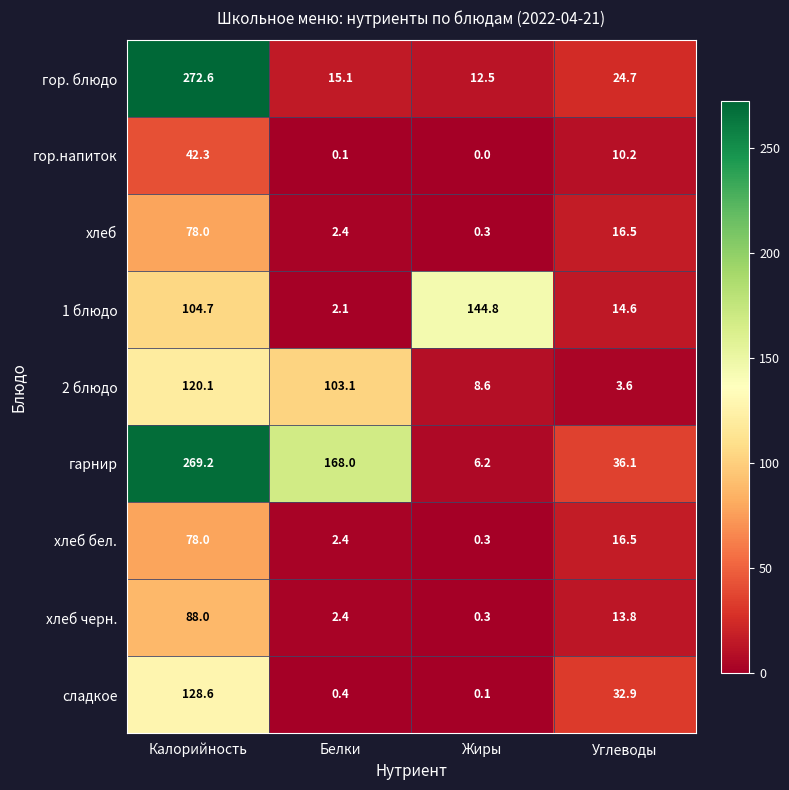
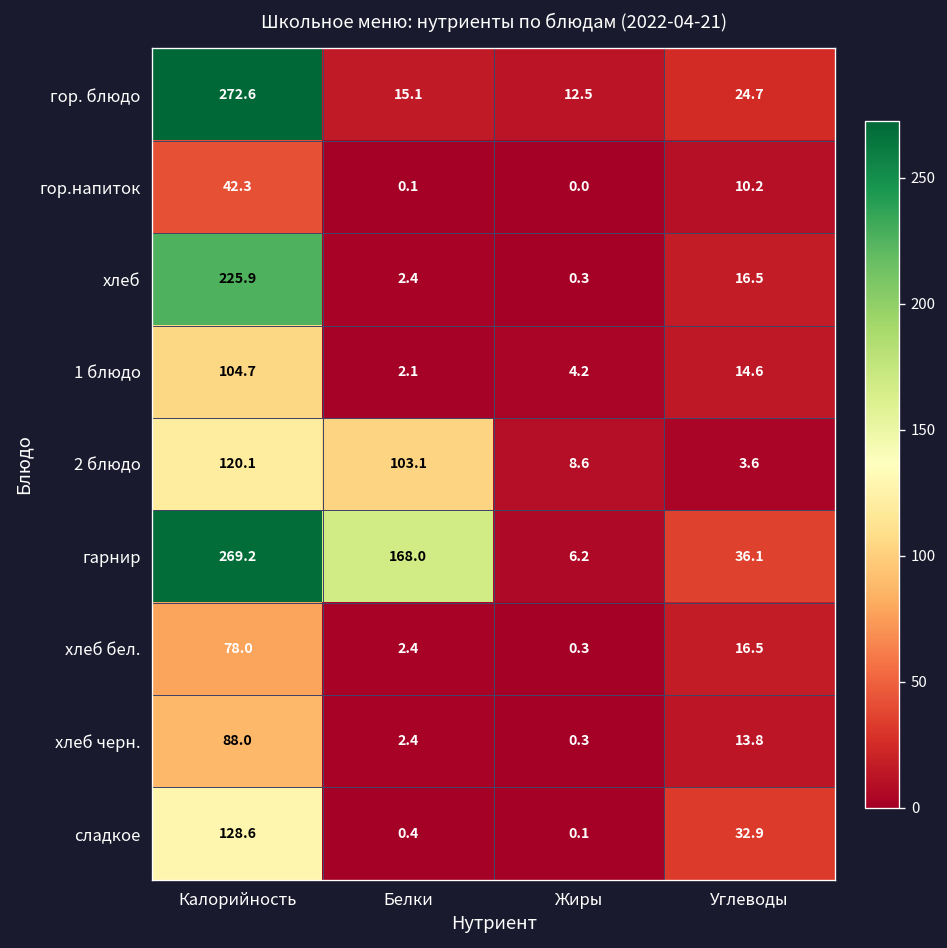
  {
    "гор. блюдо": {
      "Калорийность": 272.6,
      "Белки": 15.1,
      "Жиры": 12.5,
      "Углеводы": 24.7
    },
    "гор.напиток": {
      "Калорийность": 42.3,
      "Белки": 0.1,
      "Жиры": 0.0,
      "Углеводы": 10.2
    },
    "хлеб": {
-     "Калорийность": 78.0,
+     "Калорийность": 225.9,
      "Белки": 2.4,
      "Жиры": 0.3,
      "Углеводы": 16.5
    },
    "1 блюдо": {
      "Калорийность": 104.7,
      "Белки": 2.1,
-     "Жиры": 144.8,
+     "Жиры": 4.2,
      "Углеводы": 14.6
    },
    "2 блюдо": {
      "Калорийность": 120.1,
      "Белки": 103.1,
      "Жиры": 8.6,
      "Углеводы": 3.6
    },
    "гарнир": {
      "Калорийность": 269.2,
      "Белки": 168.0,
      "Жиры": 6.2,
      "Углеводы": 36.1
    },
    "хлеб бел.": {
      "Калорийность": 78.0,
      "Белки": 2.4,
      "Жиры": 0.3,
      "Углеводы": 16.5
    },
    "хлеб черн.": {
      "Калорийность": 88.0,
      "Белки": 2.4,
      "Жиры": 0.3,
      "Углеводы": 13.8
    },
    "сладкое": {
      "Калорийность": 128.6,
      "Белки": 0.4,
      "Жиры": 0.1,
      "Углеводы": 32.9
    }
  }
